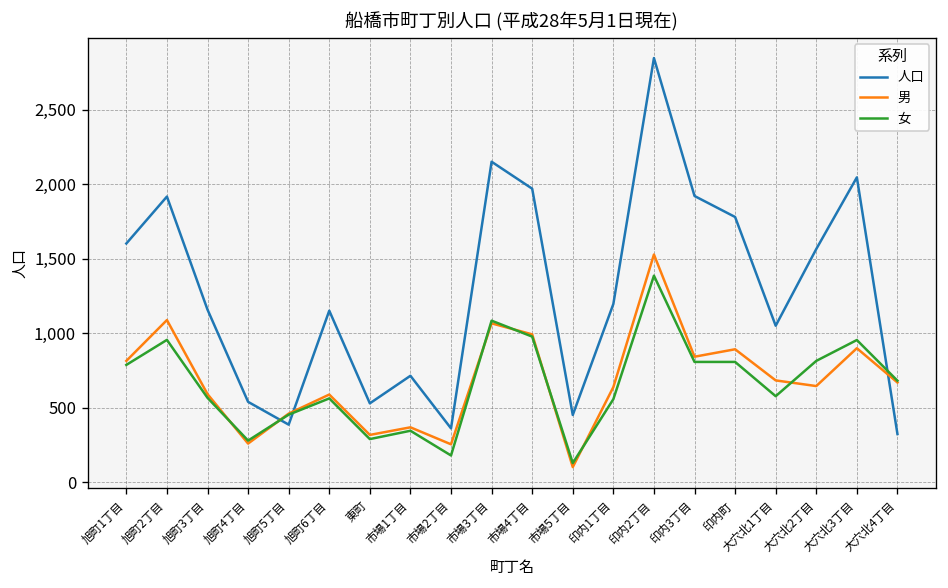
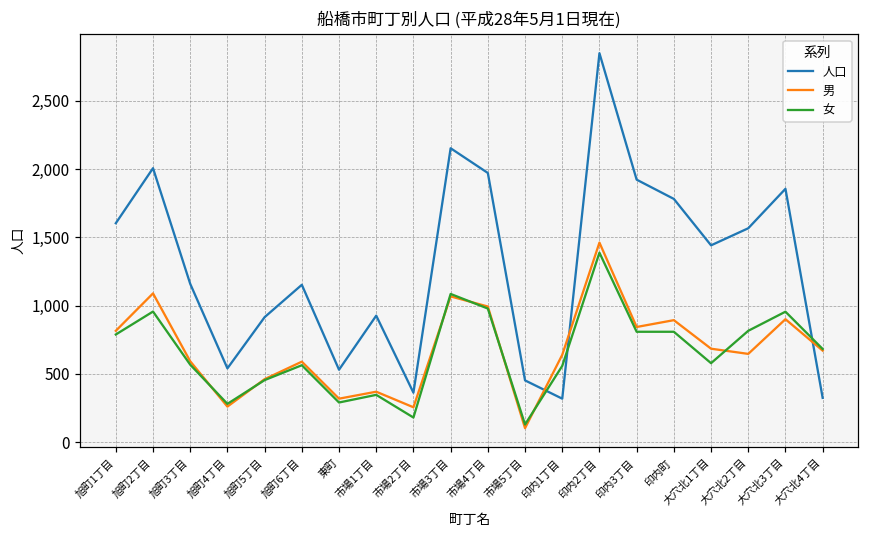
  {
    "人口": {
      "旭町1丁目": "1,600",
-     "旭町2丁目": "1,920",
+     "旭町2丁目": "2,010",
      "旭町3丁目": "1,160",
      "旭町4丁目": "540",
-     "旭町5丁目": "390",
+     "旭町5丁目": "920",
      "旭町6丁目": "1,150",
      "東町": "530",
-     "市場1丁目": "720",
+     "市場1丁目": "930",
      "市場2丁目": "360",
      "市場3丁目": "2,150",
      "市場4丁目": "1,970",
      "市場5丁目": "450",
-     "印内1丁目": "1,200",
+     "印内1丁目": "320",
      "印内2丁目": "2,850",
      "印内3丁目": "1,920",
      "印内町": "1,780",
-     "大穴北1丁目": "1,050",
+     "大穴北1丁目": "1,440",
      "大穴北2丁目": "1,570",
-     "大穴北3丁目": "2,050",
+     "大穴北3丁目": "1,860",
      "大穴北4丁目": "320"
    },
    "男": {
      "旭町1丁目": "820",
      "旭町2丁目": "1,090",
      "旭町3丁目": "590",
      "旭町6丁目": "590",
      "東町": "320",
      "市場1丁目": "370",
      "市場2丁目": "260",
      "市場5丁目": "100",
      "印内1丁目": "640",
-     "印内2丁目": "1,530",
+     "印内2丁目": "1,460",
      "印内3丁目": "840",
      "印内町": "890",
      "大穴北1丁目": "680",
      "大穴北2丁目": "650",
      "大穴北3丁目": "900"
    },
    "女": {
      "旭町1丁目": "790",
      "旭町2丁目": "960",
      "旭町3丁目": "570",
      "旭町6丁目": "560",
      "東町": "290",
      "市場1丁目": "350",
      "市場2丁目": "180",
      "市場5丁目": "130",
      "印内1丁目": "560",
      "印内2丁目": "1,390",
      "印内3丁目": "810",
      "印内町": "810",
      "大穴北1丁目": "580",
      "大穴北2丁目": "820",
      "大穴北3丁目": "960"
    }
  }
